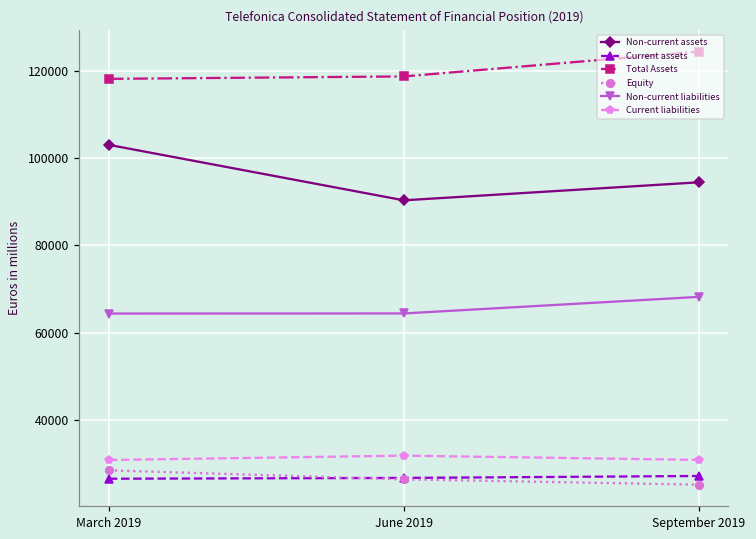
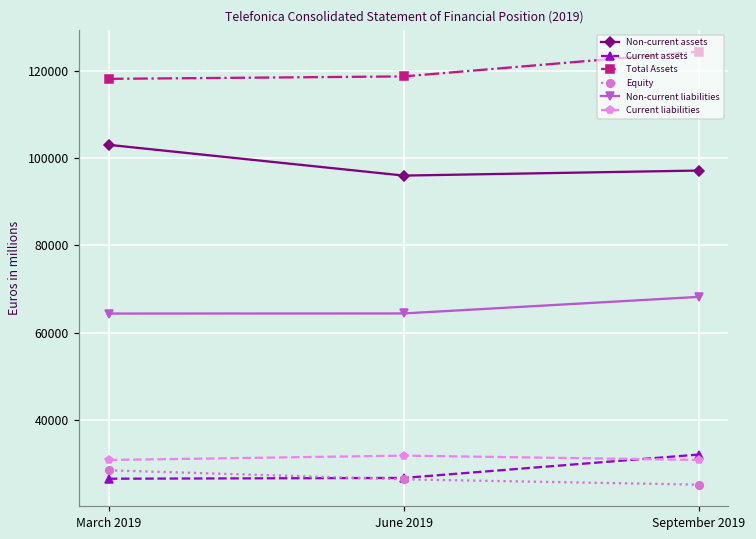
  {
    "Non-current assets": {
      "March 2019": 103000,
-     "June 2019": 90000,
-     "September 2019": 94000
+     "June 2019": 96000,
+     "September 2019": 97000
    },
    "Current assets": {
      "March 2019": 27000,
-     "September 2019": 27000
+     "September 2019": 32000
    },
    "Total Assets": {
      "March 2019": 118000,
      "June 2019": 119000
    }
  }
